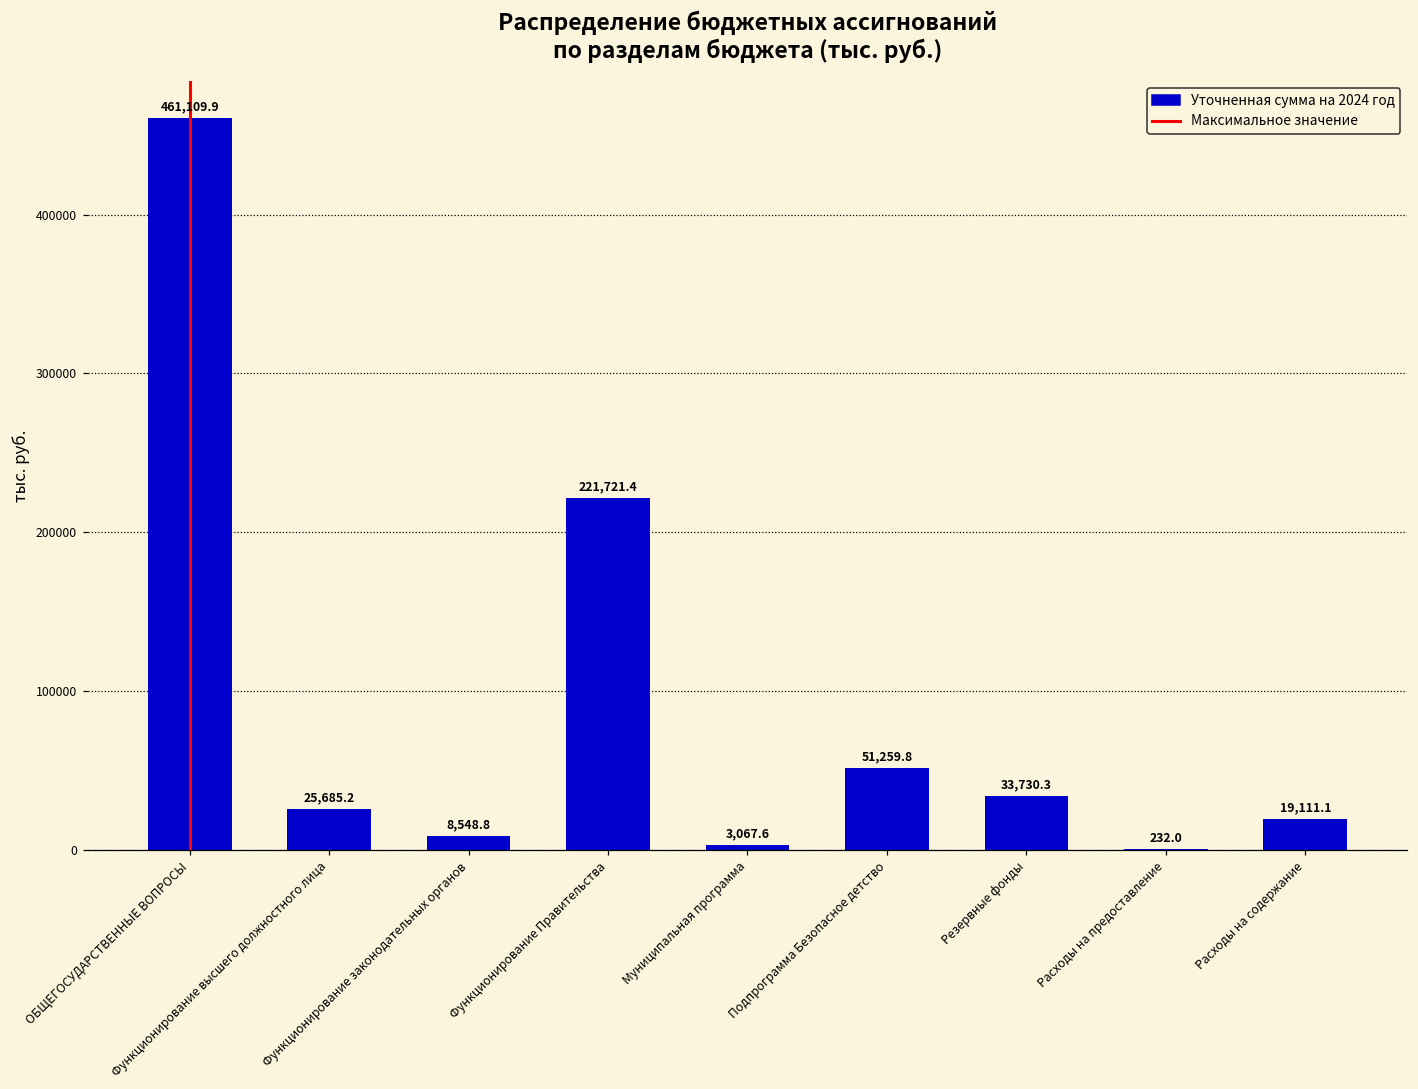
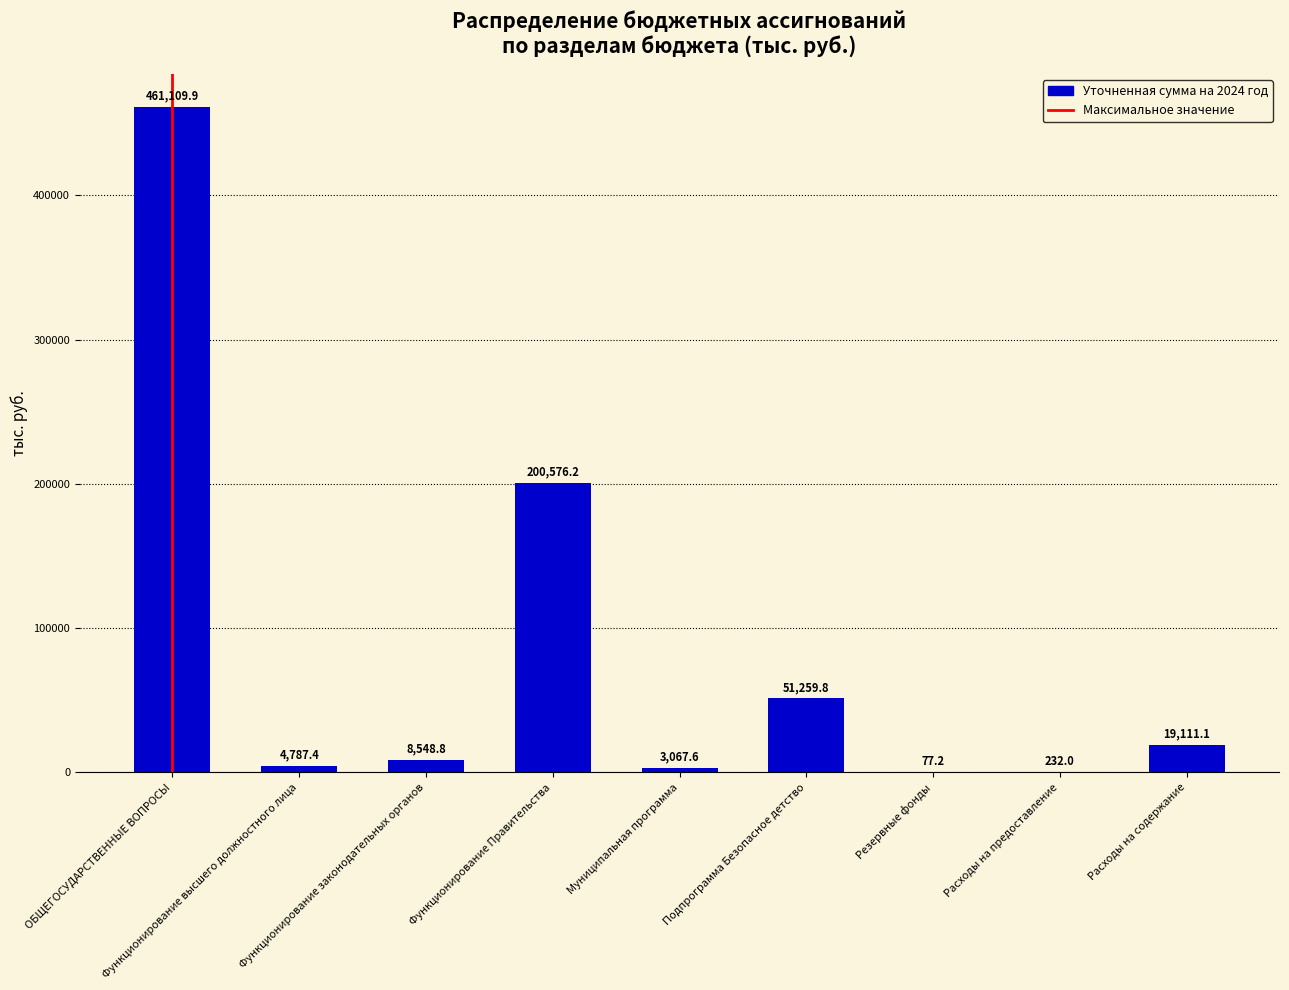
  {
    "ОБЩЕГОСУДАРСТВЕННЫЕ ВОПРОСЫ": "461,109.9",
-   "Функционирование высшего должностного лица": "25,685.2",
+   "Функционирование высшего должностного лица": "4,787.4",
    "Функционирование законодательных органов": "8,548.8",
-   "Функционирование Правительства": "221,721.4",
+   "Функционирование Правительства": "200,576.2",
    "Муниципальная программа": "3,067.6",
    "Подпрограмма Безопасное детство": "51,259.8",
-   "Резервные фонды": "33,730.3",
+   "Резервные фонды": "77.2",
    "Расходы на предоставление": "232.0",
    "Расходы на содержание": "19,111.1"
  }
